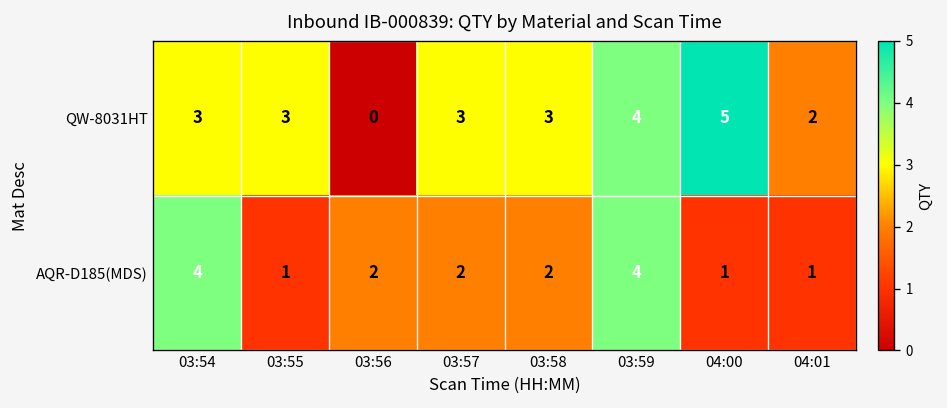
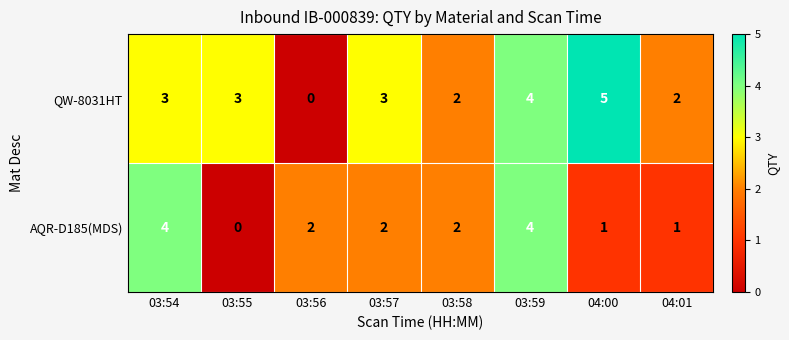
  {
    "QW-8031HT": {
      "03:54": 3,
      "03:55": 3,
      "03:56": 0,
      "03:57": 3,
-     "03:58": 3,
+     "03:58": 2,
      "03:59": 4,
      "04:00": 5,
      "04:01": 2
    },
    "AQR-D185(MDS)": {
      "03:54": 4,
-     "03:55": 1,
+     "03:55": 0,
      "03:56": 2,
      "03:57": 2,
      "03:58": 2,
      "03:59": 4,
      "04:00": 1,
      "04:01": 1
    }
  }
